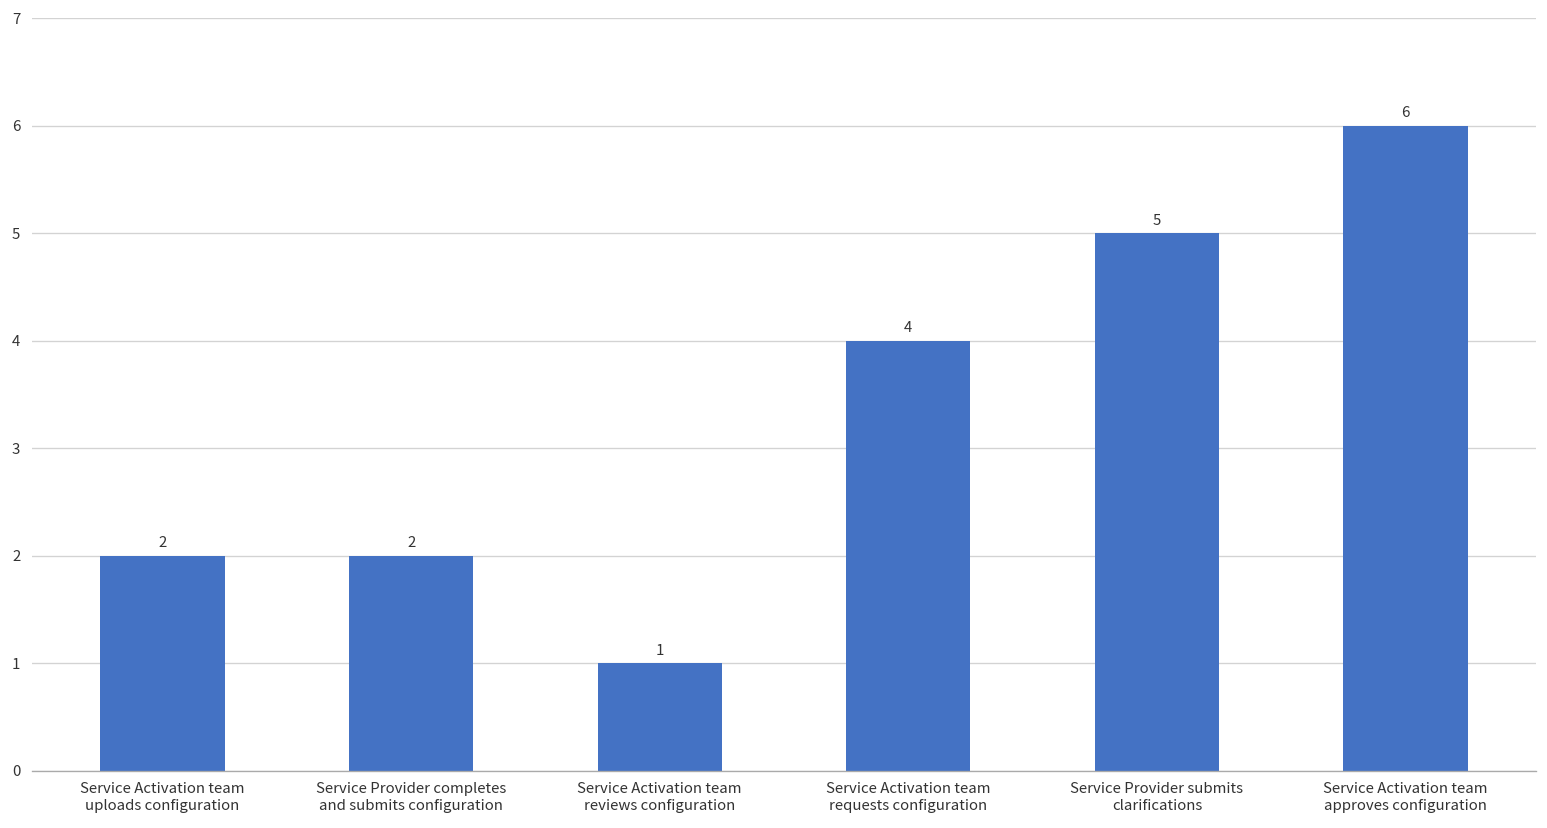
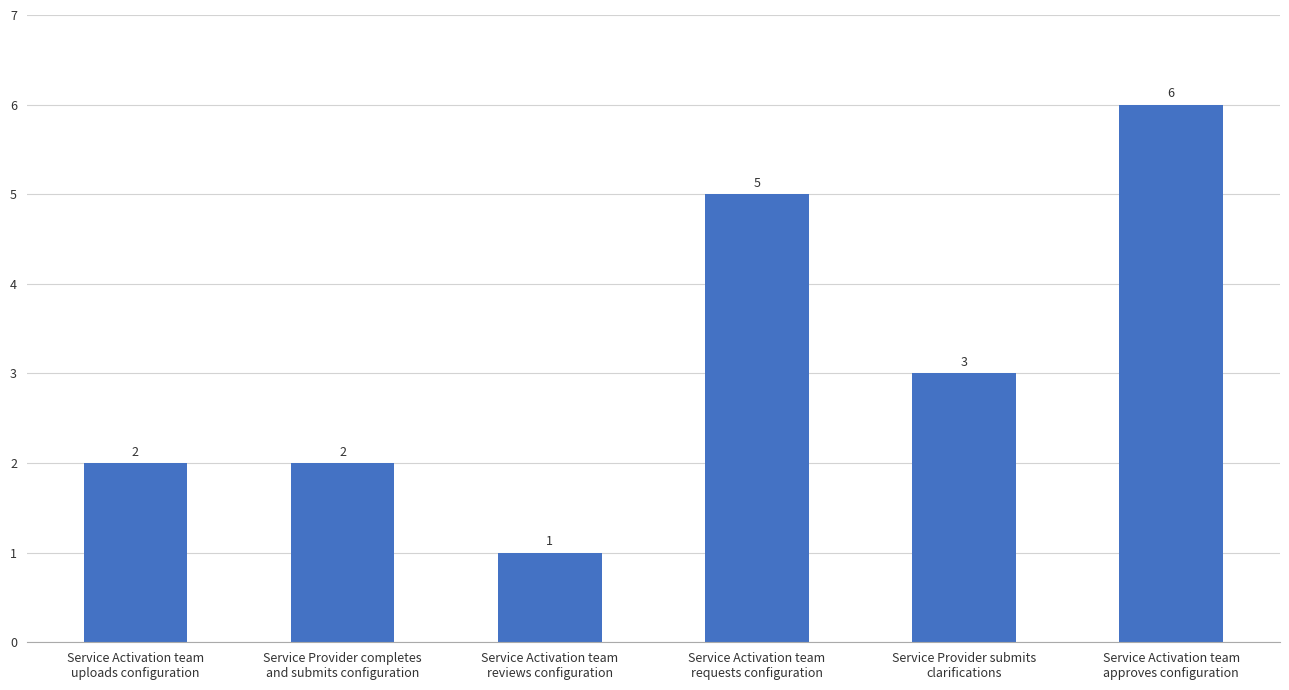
  {
    "Service Activation team uploads configuration": 2,
    "Service Provider completes and submits configuration": 2,
    "Service Activation team reviews configuration": 1,
-   "Service Activation team requests configuration": 4,
-   "Service Provider submits clarifications": 5,
+   "Service Activation team requests configuration": 5,
+   "Service Provider submits clarifications": 3,
    "Service Activation team approves configuration": 6
  }
